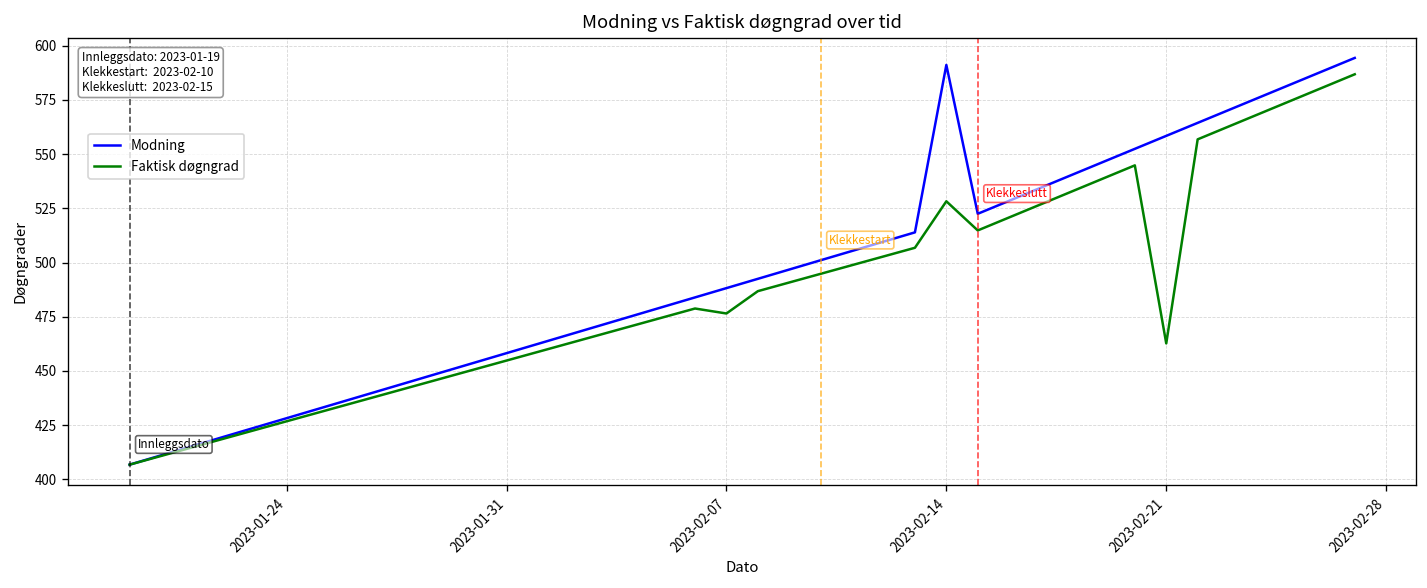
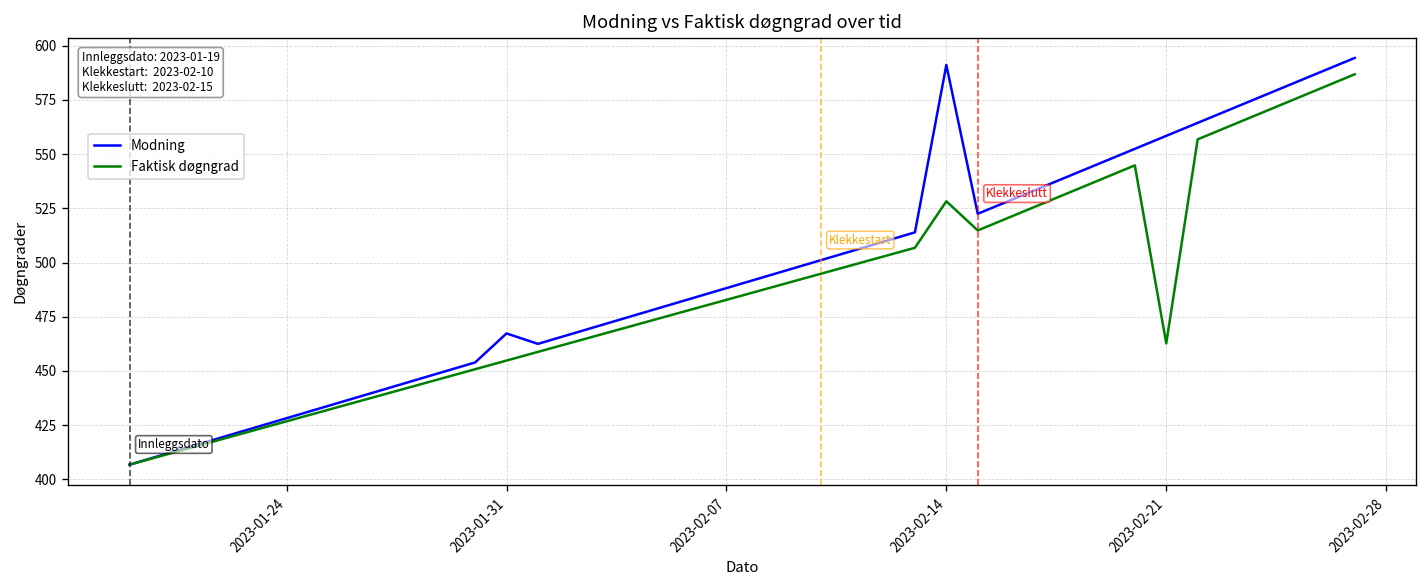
  {
    "Modning": {
      "2023-01-24": 428,
-     "2023-01-31": 458,
+     "2023-01-31": 467,
      "2023-02-07": 488,
      "2023-02-14": 591,
      "2023-02-21": 558
    },
    "Faktisk døgngrad": {
      "2023-01-24": 427,
      "2023-01-31": 455,
-     "2023-02-07": 476,
+     "2023-02-07": 483,
      "2023-02-14": 528,
      "2023-02-21": 463
    }
  }
